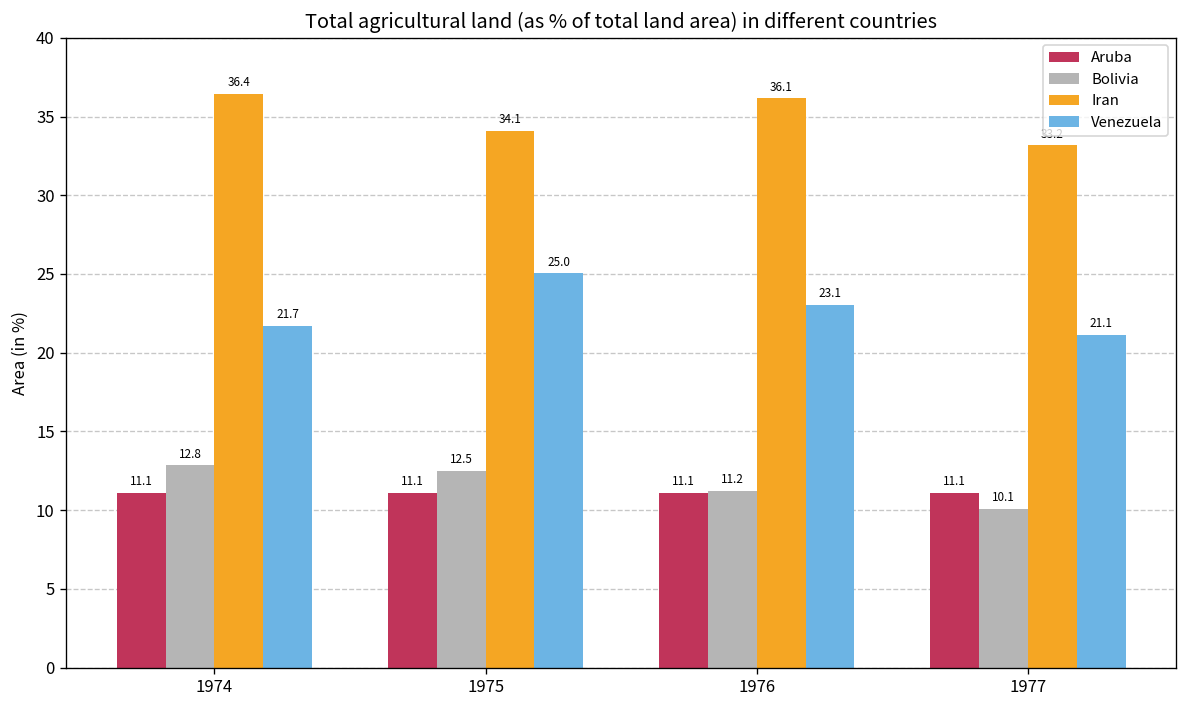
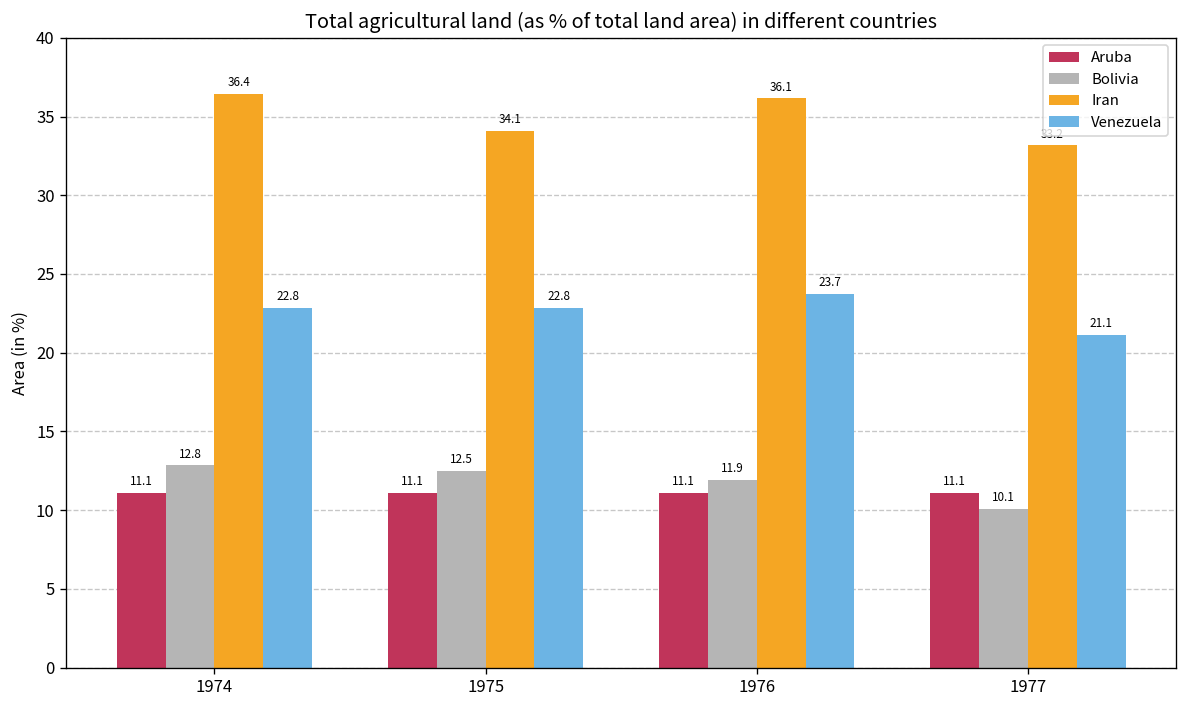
  {
    "Aruba": {
      "1974": 11.1,
      "1975": 11.1,
      "1976": 11.1,
      "1977": 11.1
    },
    "Bolivia": {
      "1974": 12.8,
      "1975": 12.5,
-     "1976": 11.2,
+     "1976": 11.9,
      "1977": 10.1
    },
    "Iran": {
      "1974": 36.4,
      "1975": 34.1,
      "1976": 36.1
    },
    "Venezuela": {
-     "1974": 21.7,
-     "1975": 25.0,
-     "1976": 23.1,
+     "1974": 22.8,
+     "1975": 22.8,
+     "1976": 23.7,
      "1977": 21.1
    }
  }
